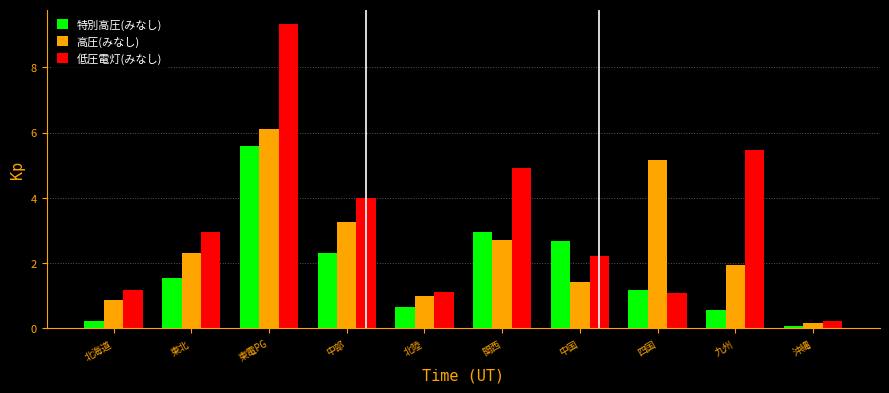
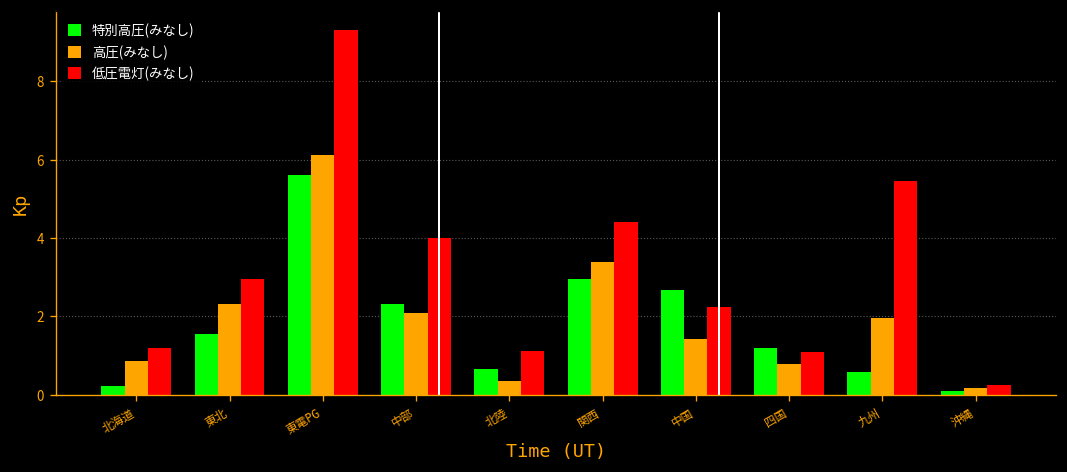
  {
    "特別高圧(みなし)": {
      "北海道": 0.2,
      "東北": 1.5,
      "東電PG": 5.6,
      "中部": 2.3,
      "北陸": 0.6,
      "関西": 2.9,
      "中国": 2.7,
      "四国": 1.2,
      "九州": 0.6,
      "沖縄": 0.1
    },
    "高圧(みなし)": {
      "北海道": 0.9,
      "東北": 2.3,
      "東電PG": 6.1,
-     "中部": 3.3,
-     "北陸": 1.0,
-     "関西": 2.7,
+     "中部": 2.1,
+     "北陸": 0.4,
+     "関西": 3.4,
      "中国": 1.4,
-     "四国": 5.2,
+     "四国": 0.8,
      "九州": 2.0,
      "沖縄": 0.2
    },
    "低圧電灯(みなし)": {
      "北海道": 1.2,
      "東北": 2.9,
      "東電PG": 9.3,
      "中部": 4.0,
      "北陸": 1.1,
-     "関西": 4.9,
+     "関西": 4.4,
      "中国": 2.2,
      "四国": 1.1,
      "九州": 5.5,
      "沖縄": 0.2
    }
  }
